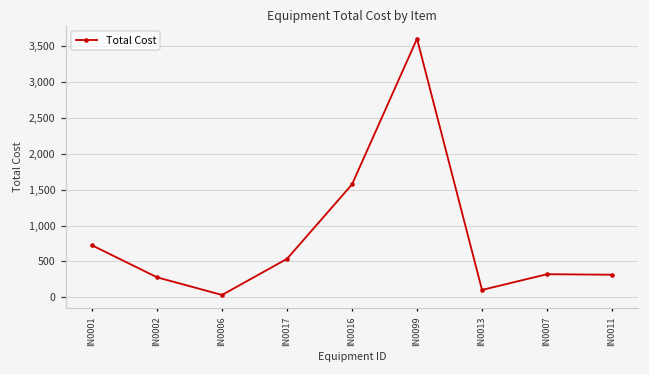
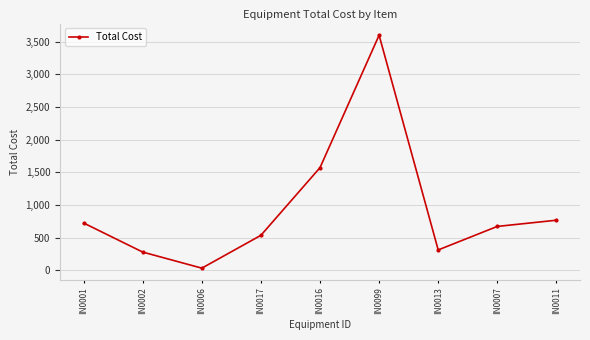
  {
    "IN0001": "700",
    "IN0002": "300",
    "IN0006": "0",
    "IN0017": "500",
    "IN0016": "1,600",
    "IN0099": "3,600",
-   "IN0013": "100",
-   "IN0007": "300",
-   "IN0011": "300"
+   "IN0013": "300",
+   "IN0007": "700",
+   "IN0011": "800"
  }
